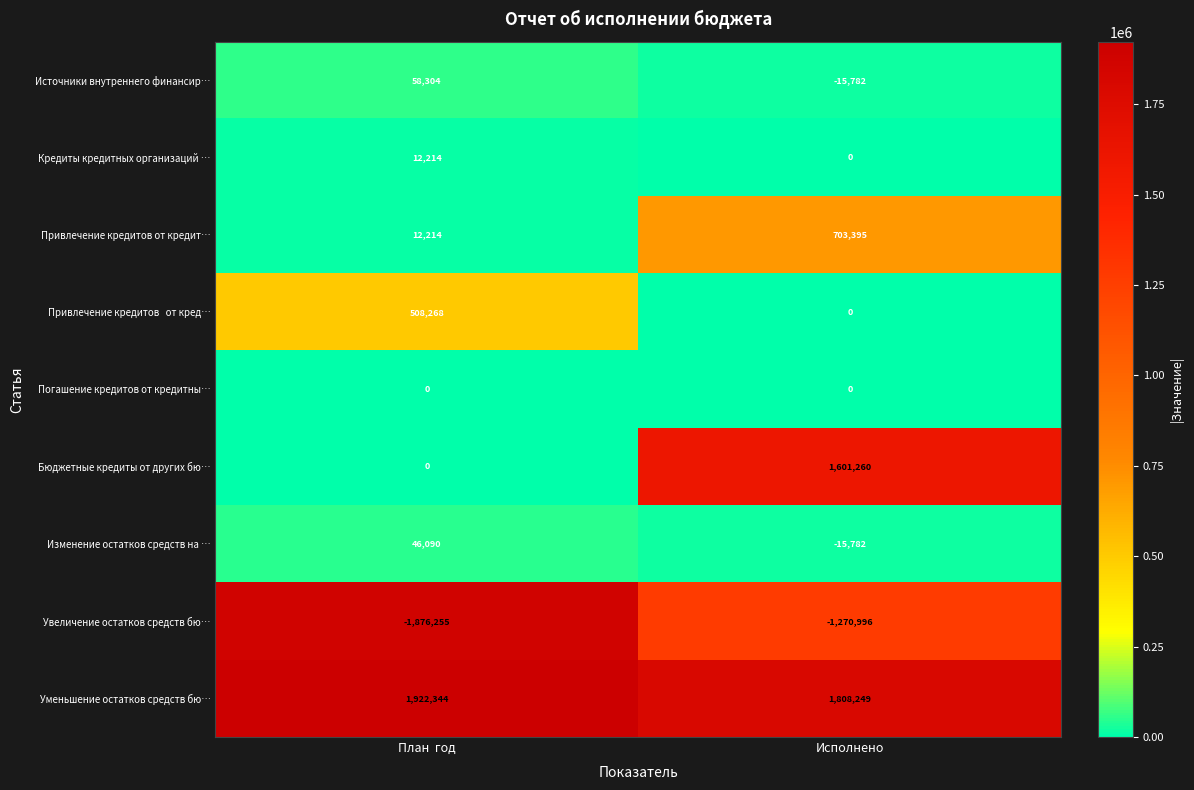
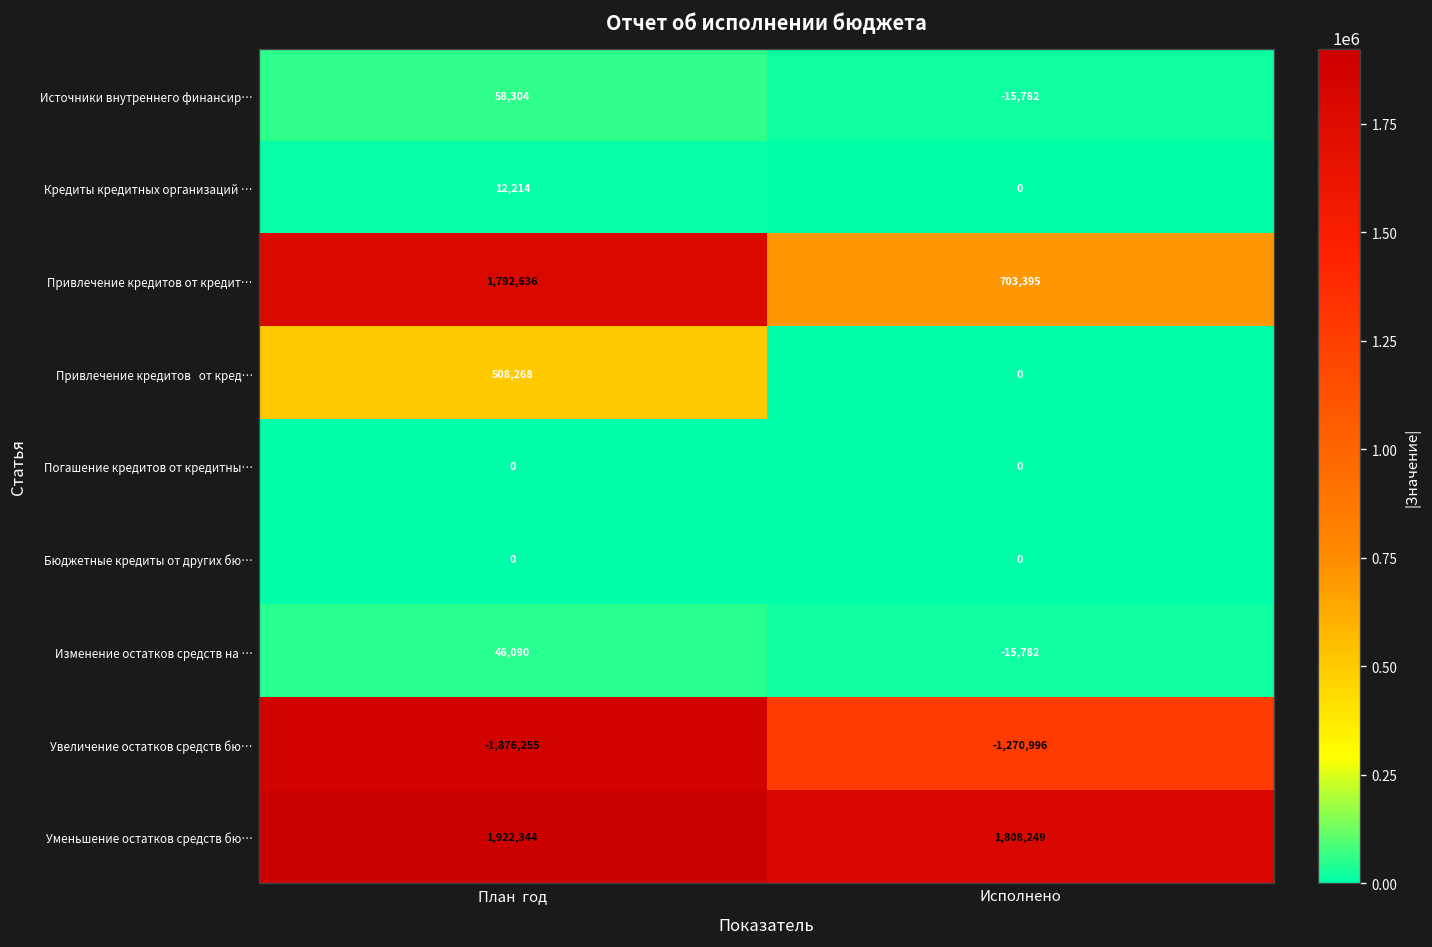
  {
    "Источники внутреннего финансир…": {
      "План год": "58,304",
      "Исполнено": "-15,782"
    },
    "Кредиты кредитных организаций …": {
      "План год": "12,214",
      "Исполнено": "0"
    },
    "Привлечение кредитов от кредит…": {
-     "План год": "12,214",
+     "План год": "1,792,636",
      "Исполнено": "703,395"
    },
    "Привлечение кредитов от кред…": {
      "План год": "508,268",
      "Исполнено": "0"
    },
    "Погашение кредитов от кредитны…": {
      "План год": "0",
      "Исполнено": "0"
    },
    "Бюджетные кредиты от других бю…": {
      "План год": "0",
-     "Исполнено": "1,601,260"
+     "Исполнено": "0"
    },
    "Изменение остатков средств на …": {
      "План год": "46,090",
      "Исполнено": "-15,782"
    },
    "Увеличение остатков средств бю…": {
      "План год": "-1,876,255",
      "Исполнено": "-1,270,996"
    },
    "Уменьшение остатков средств бю…": {
      "План год": "1,922,344",
      "Исполнено": "1,808,249"
    }
  }
